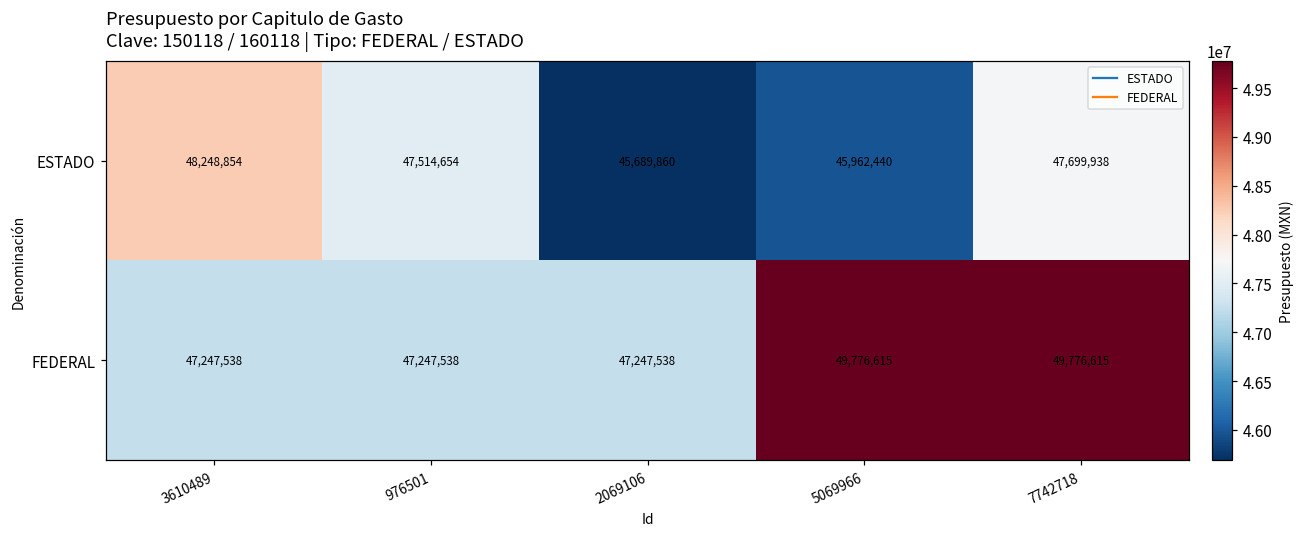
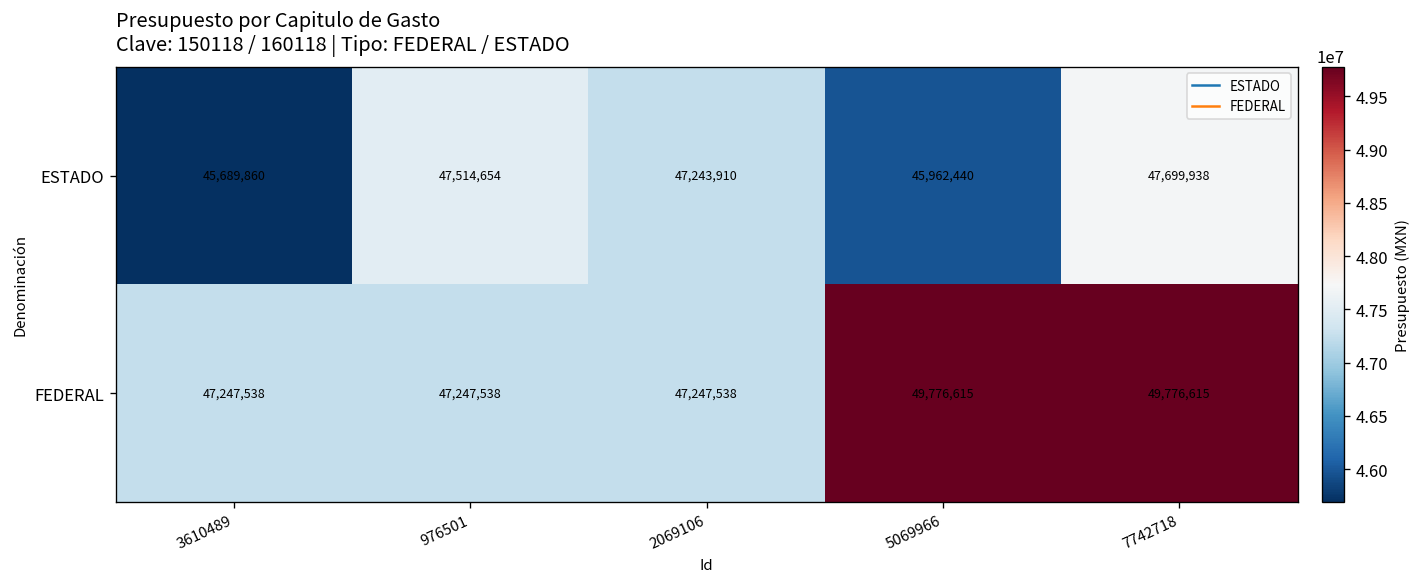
  {
    "ESTADO": {
-     "3610489": "48,248,854",
+     "3610489": "45,689,860",
      "976501": "47,514,654",
-     "2069106": "45,689,860",
+     "2069106": "47,243,910",
      "5069966": "45,962,440",
      "7742718": "47,699,938"
    },
    "FEDERAL": {
      "3610489": "47,247,538",
      "976501": "47,247,538",
      "2069106": "47,247,538",
      "5069966": "49,776,615",
      "7742718": "49,776,615"
    }
  }
